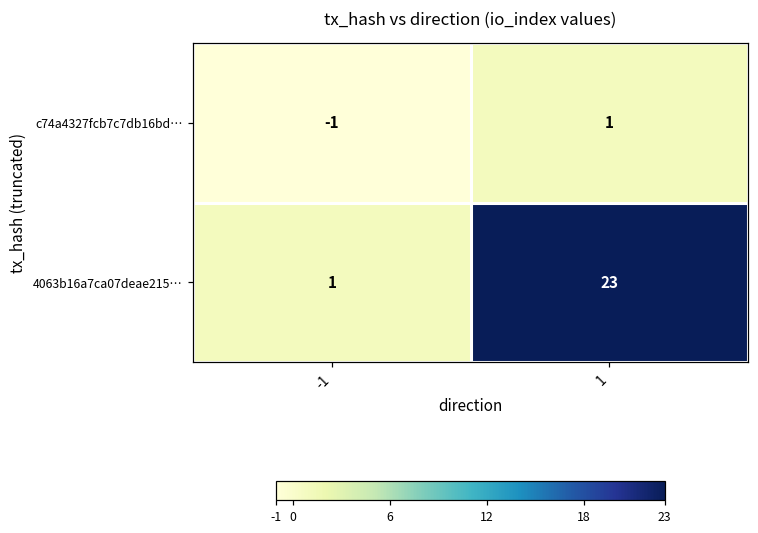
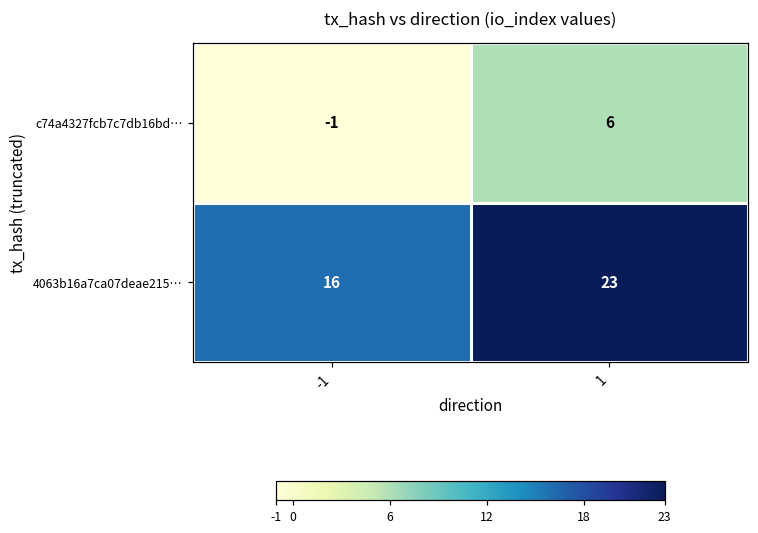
  {
    "c74a4327fcb7c7db16bd…": {
      "-1": -1,
-     "1": 1
+     "1": 6
    },
    "4063b16a7ca07deae215…": {
-     "-1": 1,
+     "-1": 16,
      "1": 23
    }
  }
